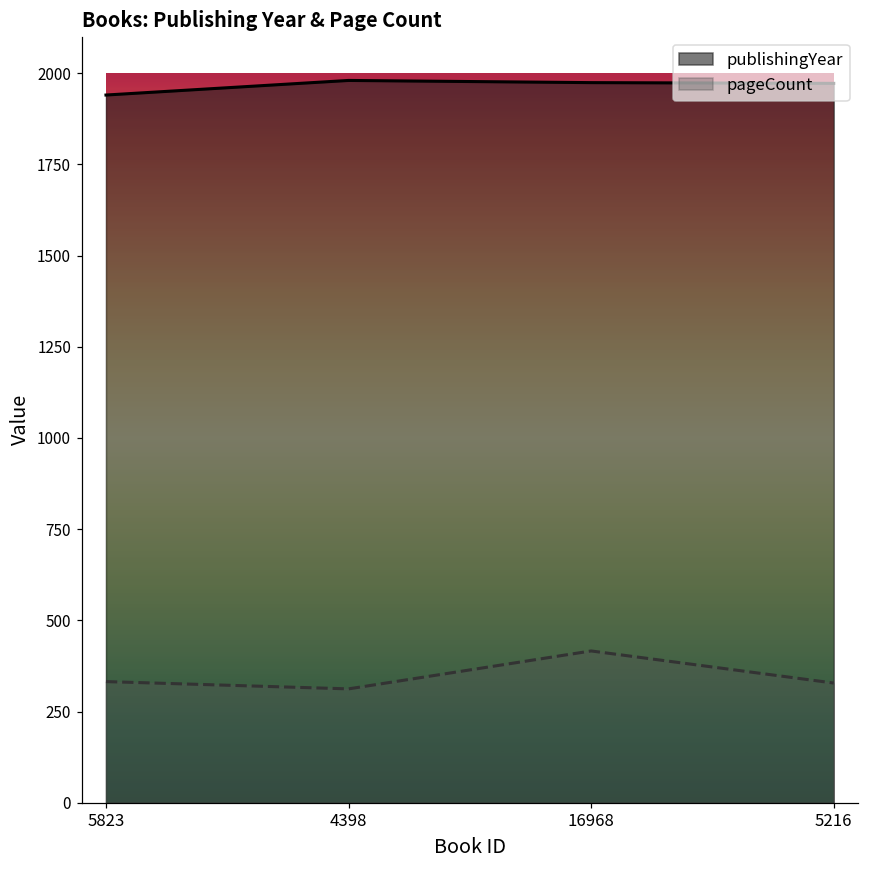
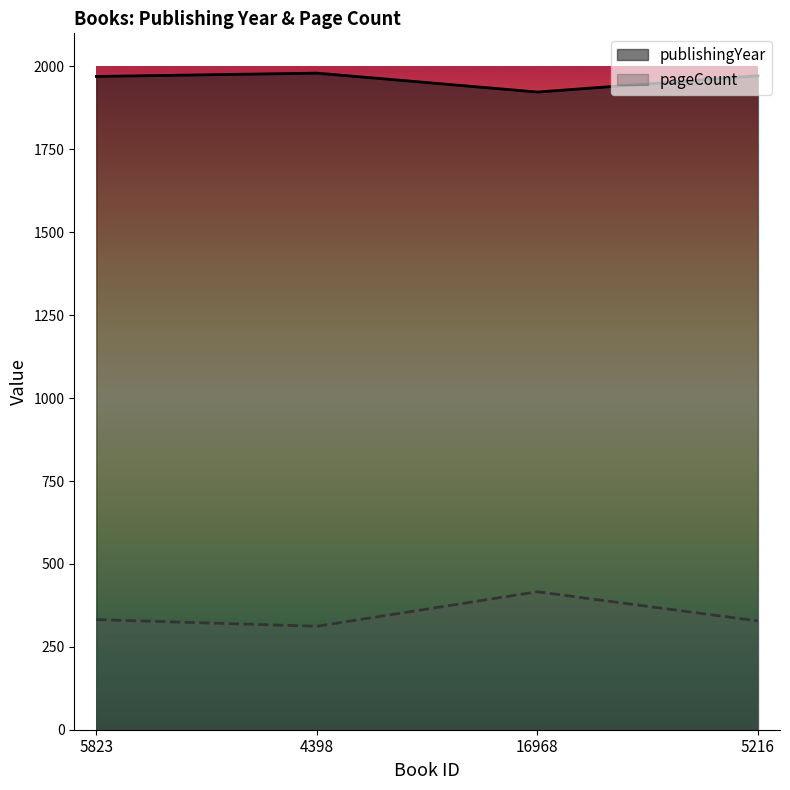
  {
    "publishingYear": {
-     "5823": 1940,
+     "5823": 1970,
      "4398": 1980,
-     "16968": 1970
+     "16968": 1920
    },
    "pageCount": {
      "5823": 330,
      "4398": 310,
      "16968": 420,
      "5216": 330
    }
  }
